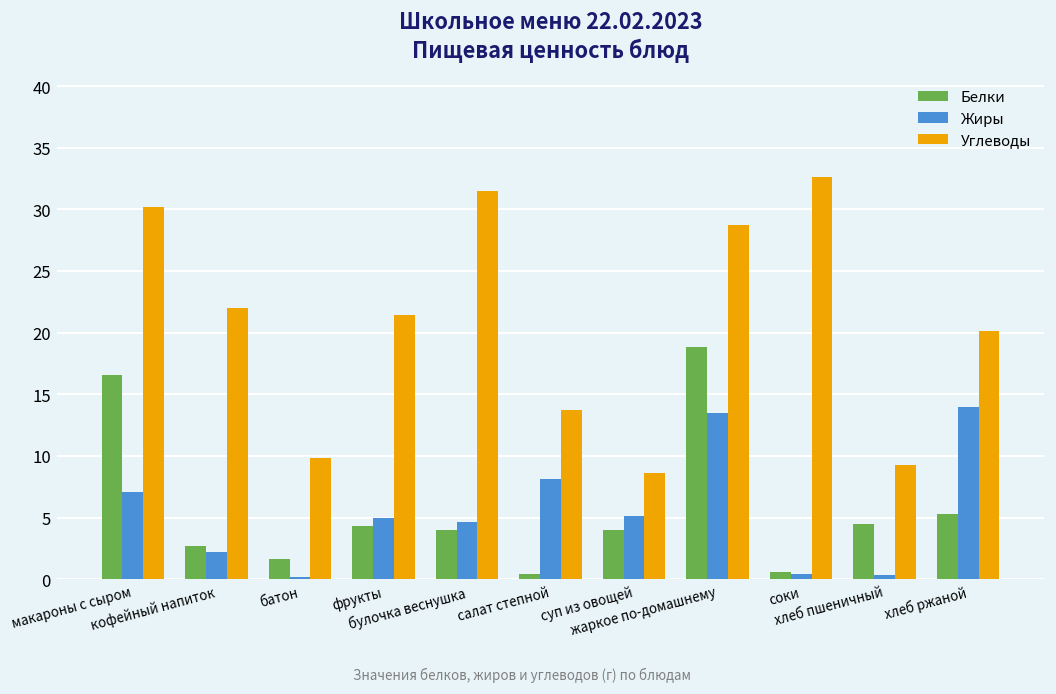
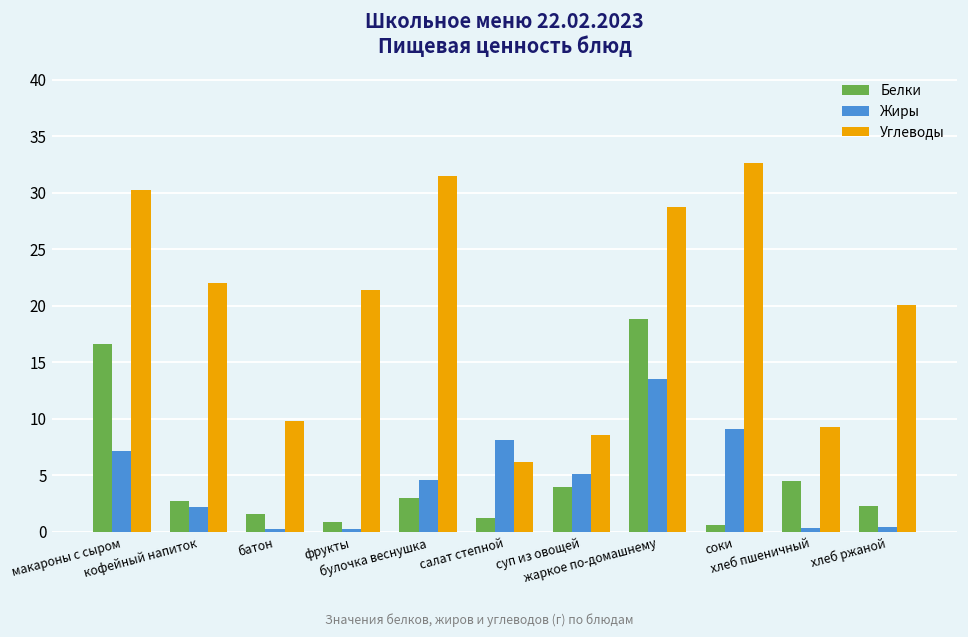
  {
    "Белки": {
      "макароны с сыром": 16.6,
      "кофейный напиток": 2.7,
      "батон": 1.6,
-     "фрукты": 4.3,
-     "булочка веснушка": 4,
-     "салат степной": 0.4,
+     "фрукты": 0.9,
+     "булочка веснушка": 3,
+     "салат степной": 1.2,
      "суп из овощей": 4.0,
      "жаркое по-домашнему": 18.8,
      "соки": 0.6,
      "хлеб пшеничный": 4.5,
-     "хлеб ржаной": 5.3
+     "хлеб ржаной": 2.3
    },
    "Жиры": {
      "макароны с сыром": 7.1,
      "кофейный напиток": 2.2,
-     "фрукты": 5.0,
+     "фрукты": 0.2,
      "булочка веснушка": 4.6,
      "салат степной": 8.1,
      "суп из овощей": 5.1,
      "жаркое по-домашнему": 13.5,
-     "соки": 0.4,
+     "соки": 9.1,
      "хлеб пшеничный": 0.3,
-     "хлеб ржаной": 14.0
+     "хлеб ржаной": 0.4
    },
    "Углеводы": {
      "макароны с сыром": 30.2,
      "кофейный напиток": 22.0,
      "батон": 9.8,
      "фрукты": 21.4,
      "булочка веснушка": 31.5,
-     "салат степной": 13.7,
+     "салат степной": 6.2,
      "суп из овощей": 8.6,
      "жаркое по-домашнему": 28.7,
      "соки": 32.6,
      "хлеб пшеничный": 9.3,
      "хлеб ржаной": 20.1
    }
  }
